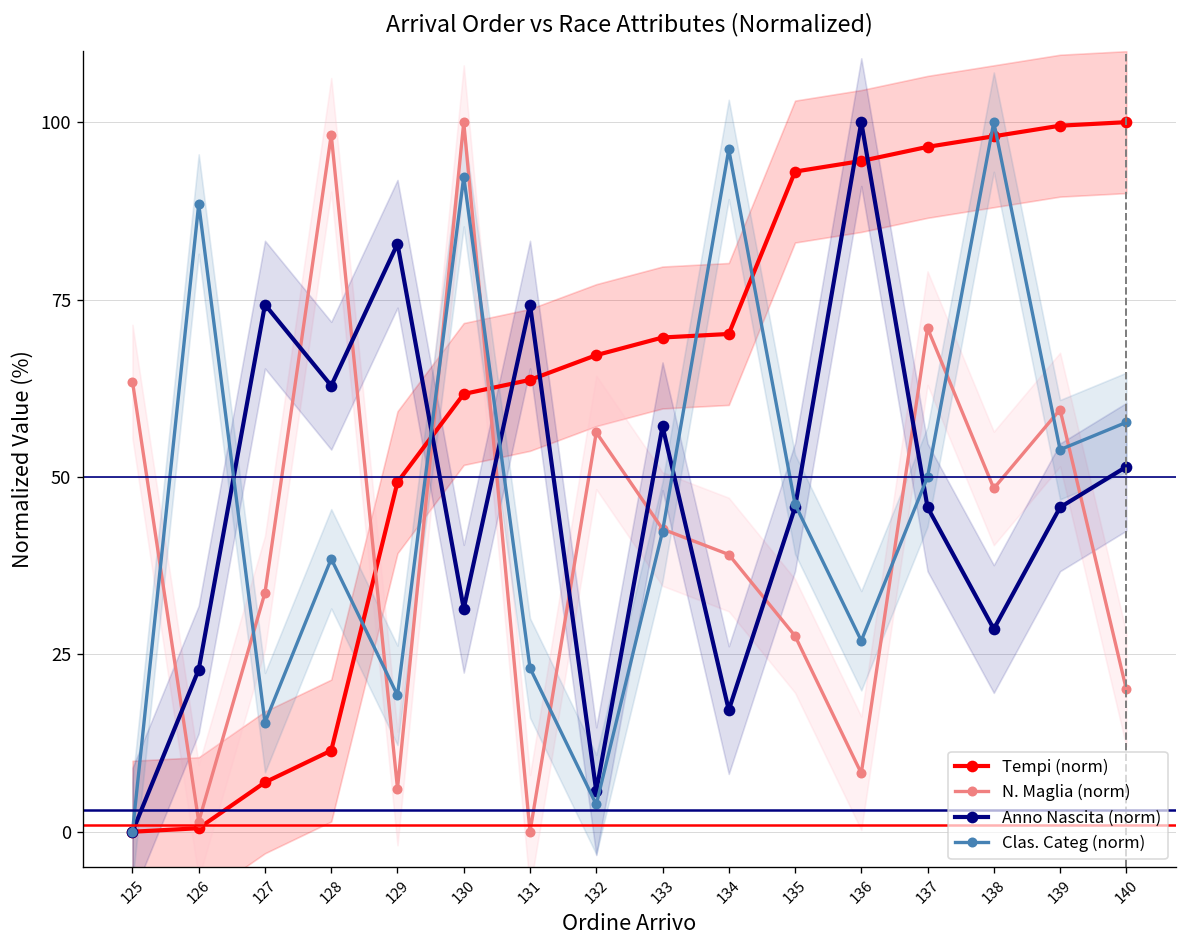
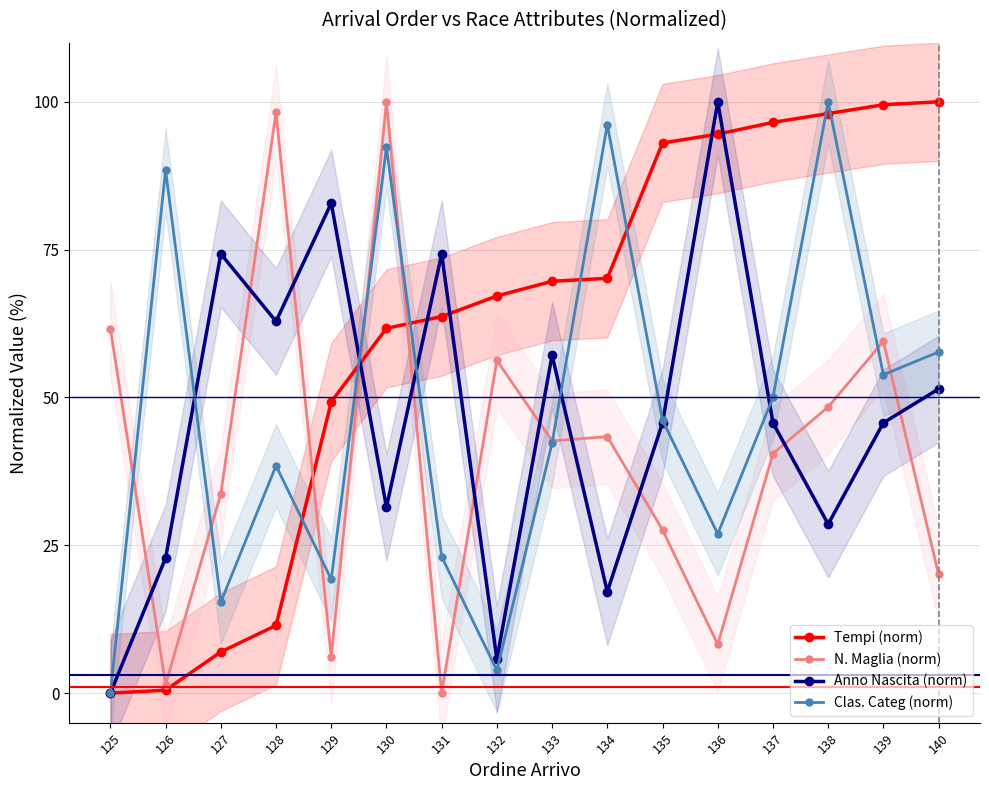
  {
    "N. Maglia (norm)": {
-     "125": 63,
+     "125": 62,
      "126": 1,
      "127": 34,
      "128": 98,
      "129": 6,
      "130": 100,
      "131": 0,
      "132": 56,
-     "134": 39,
+     "134": 43,
      "135": 28,
      "136": 8,
-     "137": 71,
+     "137": 41,
      "138": 48,
      "139": 59,
      "140": 20
    }
  }
